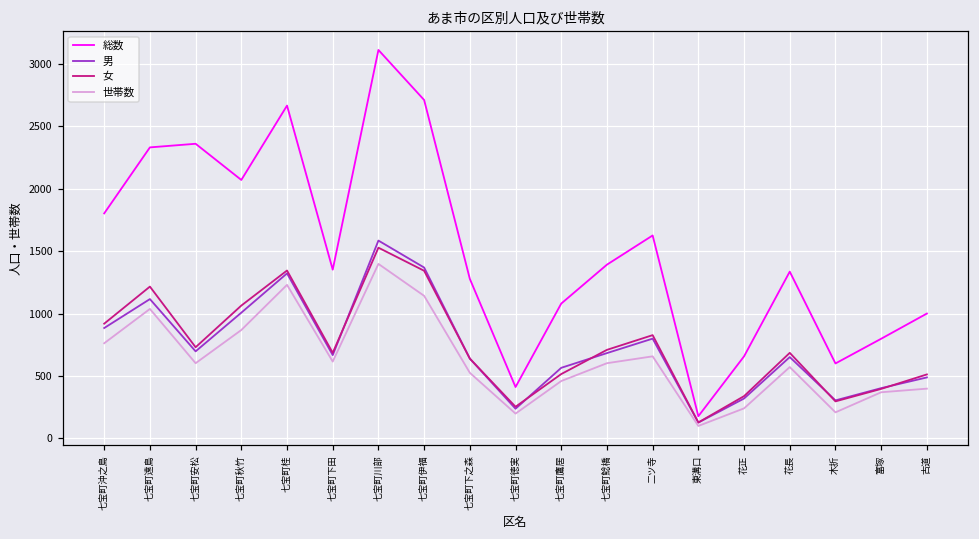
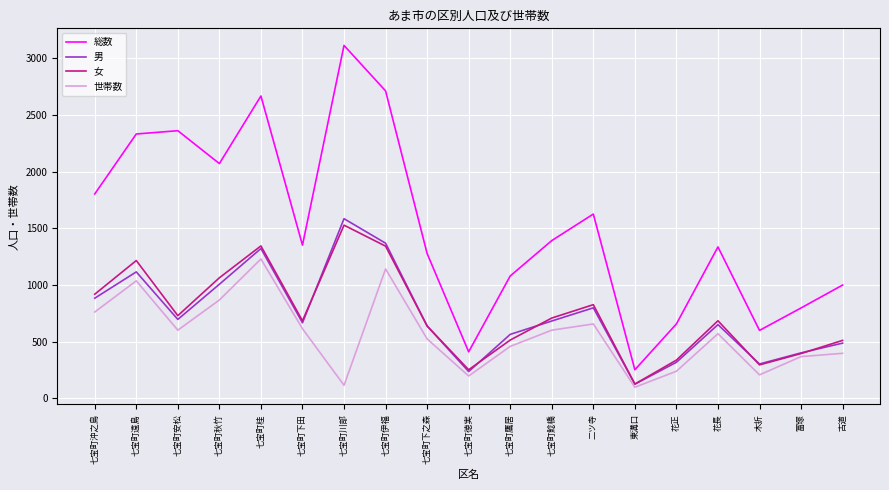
  {
    "総数": {
      "七宝町沖之島": 1800,
      "七宝町遠島": 2330,
      "七宝町安松": 2360,
      "七宝町秋竹": 2070,
      "七宝町桂": 2670,
      "七宝町下田": 1350,
      "七宝町川部": 3110,
      "七宝町伊福": 2710,
      "七宝町下之森": 1280,
      "七宝町徳実": 410,
      "七宝町鷹居": 1080,
      "七宝町鯰橋": 1390,
      "二ツ寺": 1630,
-     "東溝口": 180,
+     "東溝口": 250,
      "花正": 660,
      "花長": 1340,
      "木折": 600,
      "富塚": 800,
      "古道": 1000
    },
    "男": {
      "七宝町沖之島": 880,
      "七宝町遠島": 1120,
      "七宝町安松": 700,
      "七宝町秋竹": 1010,
      "七宝町桂": 1320,
      "七宝町川部": 1590,
      "七宝町伊福": 1370,
      "七宝町鷹居": 570,
      "七宝町鯰橋": 680,
      "二ツ寺": 800,
      "花長": 650,
      "古道": 490
    },
    "女": {
      "七宝町沖之島": 920,
      "七宝町遠島": 1220,
      "七宝町安松": 730,
      "七宝町秋竹": 1060,
      "七宝町桂": 1350,
      "七宝町川部": 1530,
      "七宝町伊福": 1340,
      "七宝町鷹居": 520,
      "七宝町鯰橋": 710,
      "二ツ寺": 830,
      "花長": 690,
      "古道": 510
    },
    "世帯数": {
      "七宝町沖之島": 760,
      "七宝町遠島": 1040,
      "七宝町安松": 600,
      "七宝町秋竹": 870,
      "七宝町桂": 1230,
      "七宝町下田": 620,
-     "七宝町川部": 1400,
+     "七宝町川部": 120,
      "七宝町伊福": 1140,
      "七宝町下之森": 530,
      "七宝町徳実": 200,
      "七宝町鷹居": 460,
      "七宝町鯰橋": 600,
      "二ツ寺": 660,
      "東溝口": 100,
      "花正": 240,
      "花長": 570,
      "木折": 210,
      "富塚": 370,
      "古道": 400
    }
  }
